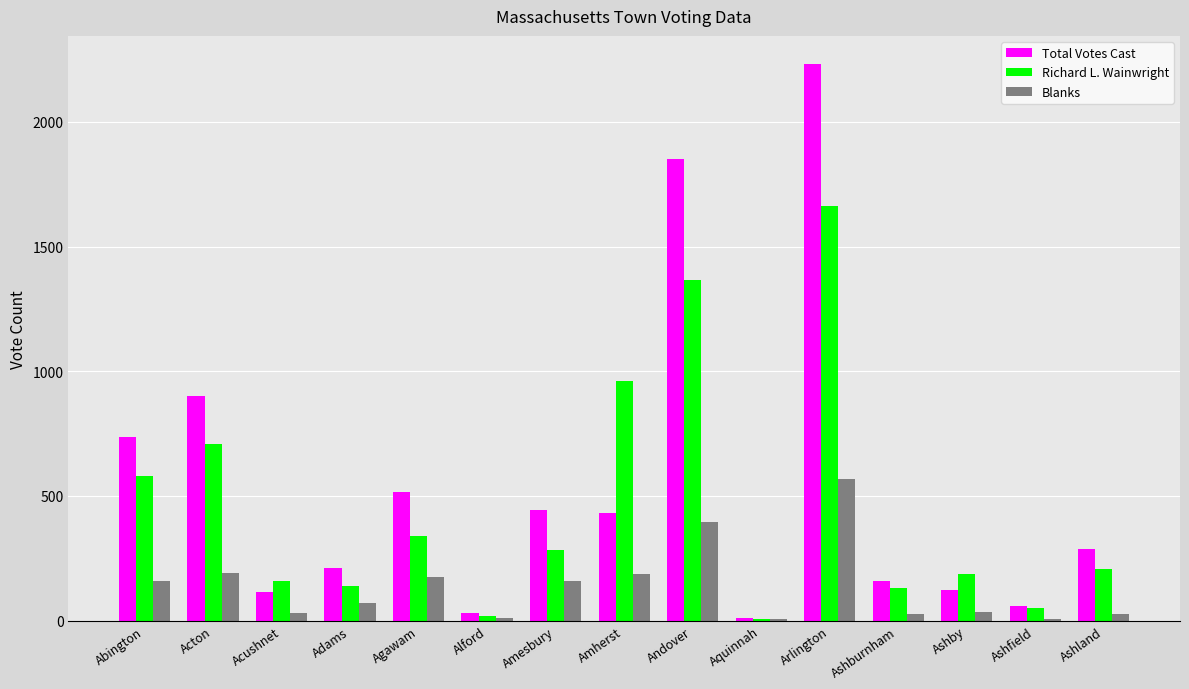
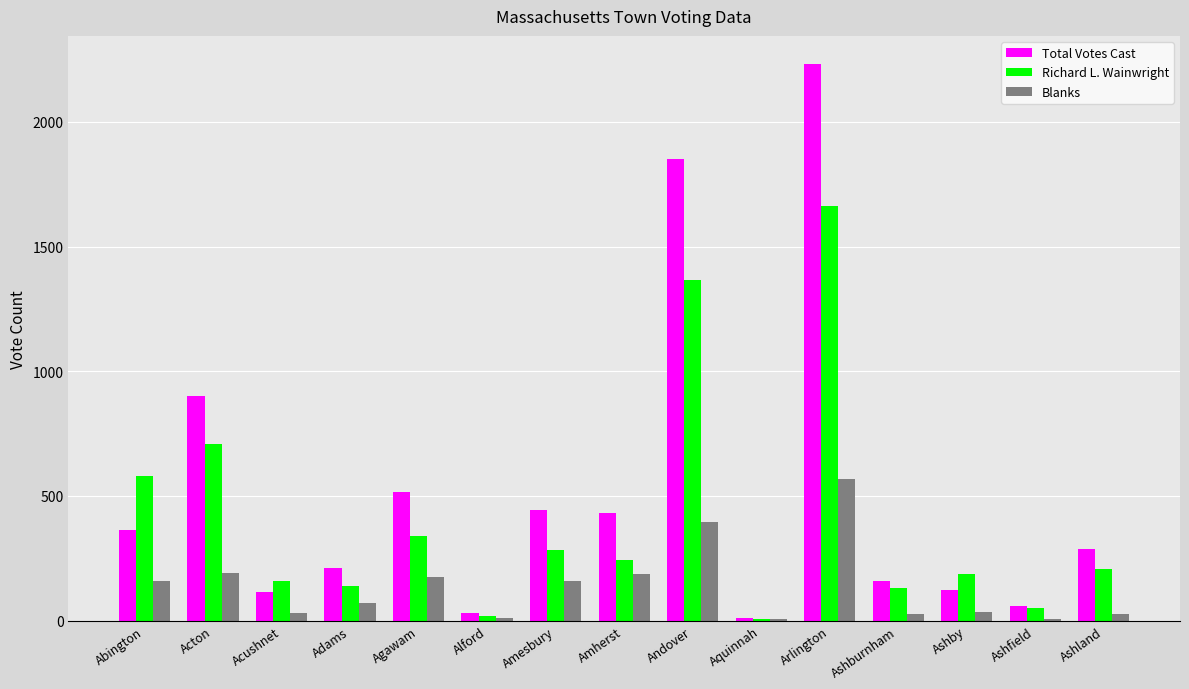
  {
    "Total Votes Cast": {
-     "Abington": 740,
+     "Abington": 360,
      "Acton": 900,
      "Acushnet": 110,
      "Adams": 210,
      "Agawam": 520,
      "Alford": 30,
      "Amesbury": 440,
      "Amherst": 430,
      "Andover": 1850,
      "Aquinnah": 10,
      "Arlington": 2230,
      "Ashburnham": 160,
      "Ashby": 120,
      "Ashfield": 60,
      "Ashland": 290
    },
    "Richard L. Wainwright": {
      "Abington": 580,
      "Acton": 710,
      "Acushnet": 160,
      "Adams": 140,
      "Agawam": 340,
      "Alford": 20,
      "Amesbury": 280,
-     "Amherst": 960,
+     "Amherst": 240,
      "Andover": 1360,
      "Arlington": 1660,
      "Ashburnham": 130,
      "Ashby": 190,
      "Ashfield": 50,
      "Ashland": 210
    },
    "Blanks": {
      "Abington": 160,
      "Acton": 190,
      "Acushnet": 30,
      "Adams": 70,
      "Agawam": 180,
      "Alford": 10,
      "Amesbury": 160,
      "Amherst": 190,
      "Andover": 400,
      "Arlington": 570,
      "Ashburnham": 30,
      "Ashby": 30,
      "Ashland": 30
    }
  }
